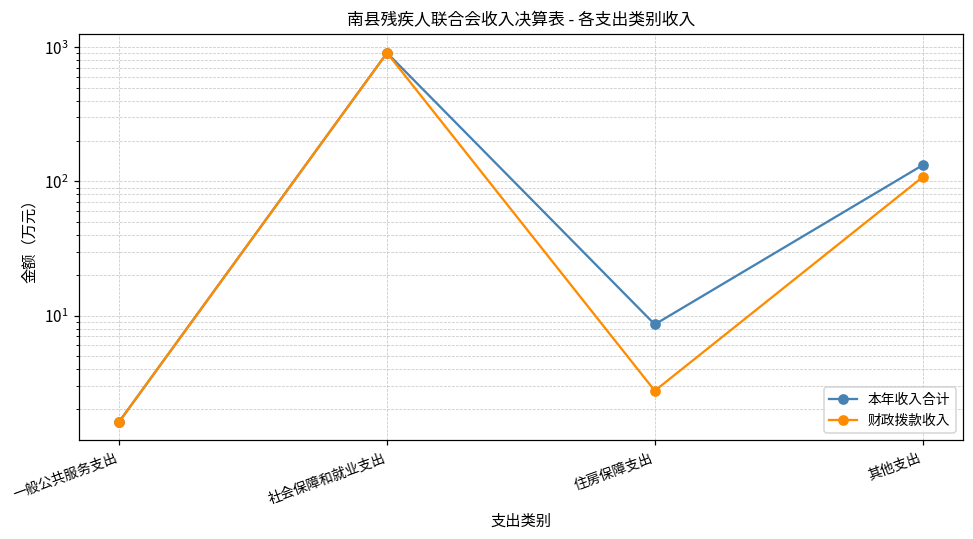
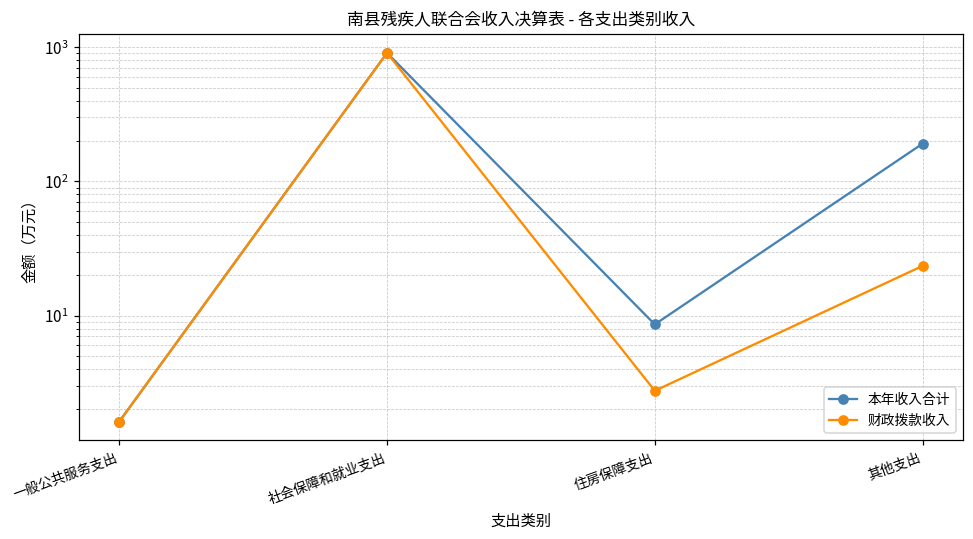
  {
    "本年收入合计": {
      "住房保障支出": 9,
-     "其他支出": 130
+     "其他支出": 190
    },
    "财政拨款收入": {
      "住房保障支出": 2.8,
-     "其他支出": 110
+     "其他支出": 23
    }
  }
